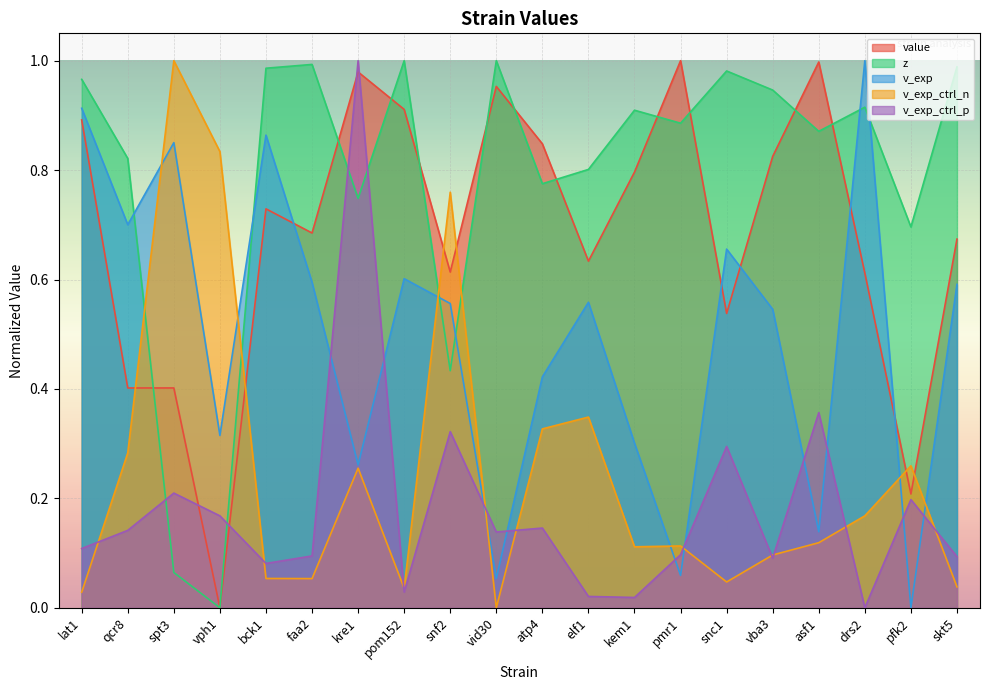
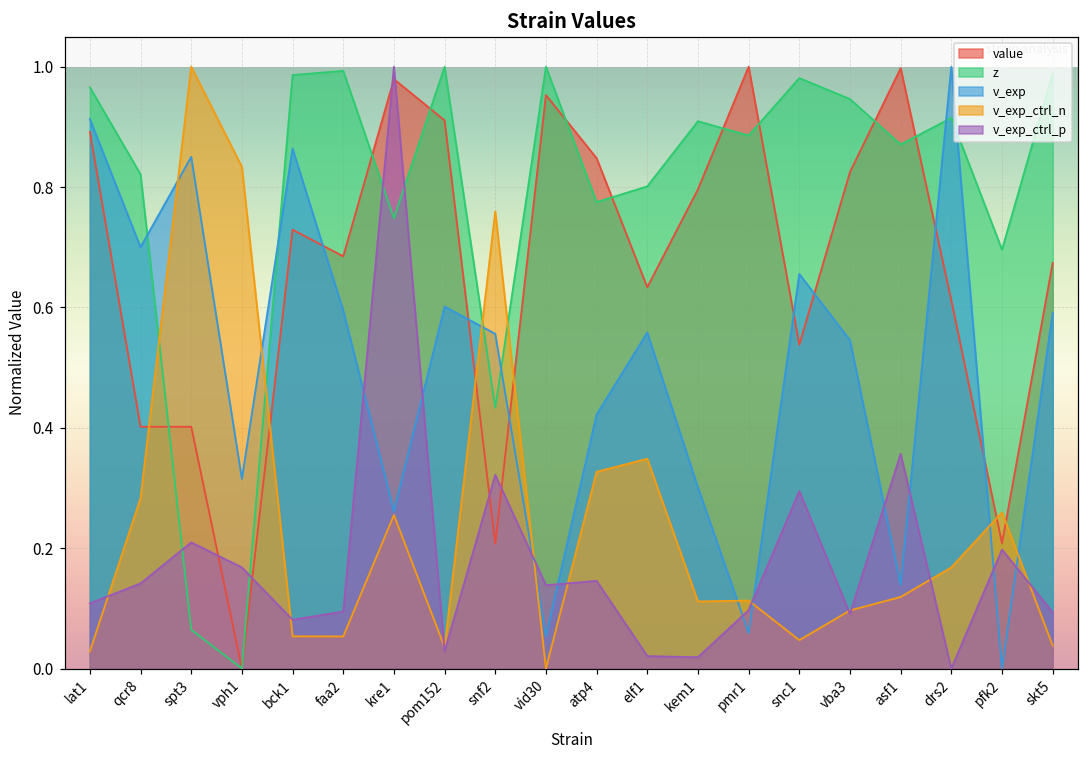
  {
    "value": {
      "lat1": 0.89,
      "qcr8": 0.40,
      "spt3": 0.40,
      "bck1": 0.73,
      "faa2": 0.69,
      "kre1": 0.98,
      "pom152": 0.91,
-     "snf2": 0.61,
+     "snf2": 0.21,
      "vid30": 0.95,
      "atp4": 0.85,
      "elf1": 0.63,
      "kem1": 0.80,
      "pmr1": 1.00,
      "snc1": 0.54,
      "vba3": 0.83,
      "asf1": 1.00,
      "drs2": 0.61,
      "pfk2": 0.21,
      "skt5": 0.67
    },
    "z": {
      "lat1": 0.97,
      "qcr8": 0.82,
      "spt3": 0.06,
      "bck1": 0.99,
      "faa2": 0.99,
      "kre1": 0.75,
      "pom152": 1.00,
      "snf2": 0.43,
      "vid30": 1.00,
      "atp4": 0.78,
      "elf1": 0.80,
      "kem1": 0.91,
      "pmr1": 0.89,
      "snc1": 0.98,
      "vba3": 0.95,
      "asf1": 0.87,
      "drs2": 0.91,
      "pfk2": 0.70
    },
    "v_exp": {
      "lat1": 0.91,
      "qcr8": 0.70,
      "spt3": 0.85,
      "vph1": 0.32,
      "bck1": 0.86,
      "faa2": 0.59,
      "kre1": 0.26,
      "pom152": 0.60,
      "snf2": 0.56,
      "vid30": 0.05,
      "atp4": 0.42,
      "elf1": 0.56,
      "kem1": 0.30,
      "pmr1": 0.06,
      "snc1": 0.66,
      "vba3": 0.55,
      "asf1": 0.14,
      "drs2": 1.00,
      "pfk2": 0.00,
      "skt5": 0.59
    },
    "v_exp_ctrl_n": {
      "lat1": 0.03,
      "qcr8": 0.28,
      "spt3": 1.00,
      "vph1": 0.83,
      "bck1": 0.05,
      "faa2": 0.05,
      "kre1": 0.26,
      "pom152": 0.04,
      "snf2": 0.76,
      "vid30": 0.00,
      "atp4": 0.33,
      "elf1": 0.35,
      "kem1": 0.11,
      "pmr1": 0.11,
      "snc1": 0.05,
      "vba3": 0.10,
      "asf1": 0.12,
      "drs2": 0.17,
      "pfk2": 0.26,
      "skt5": 0.04
    },
    "v_exp_ctrl_p": {
      "lat1": 0.11,
      "qcr8": 0.14,
      "spt3": 0.21,
      "vph1": 0.17,
      "bck1": 0.08,
      "faa2": 0.09,
      "kre1": 1.00,
      "pom152": 0.03,
      "snf2": 0.32,
      "vid30": 0.14,
      "atp4": 0.15,
      "elf1": 0.02,
      "kem1": 0.02,
      "pmr1": 0.10,
      "snc1": 0.29,
      "vba3": 0.09,
      "asf1": 0.36,
      "drs2": 0.00,
      "pfk2": 0.20,
      "skt5": 0.09
    }
  }
